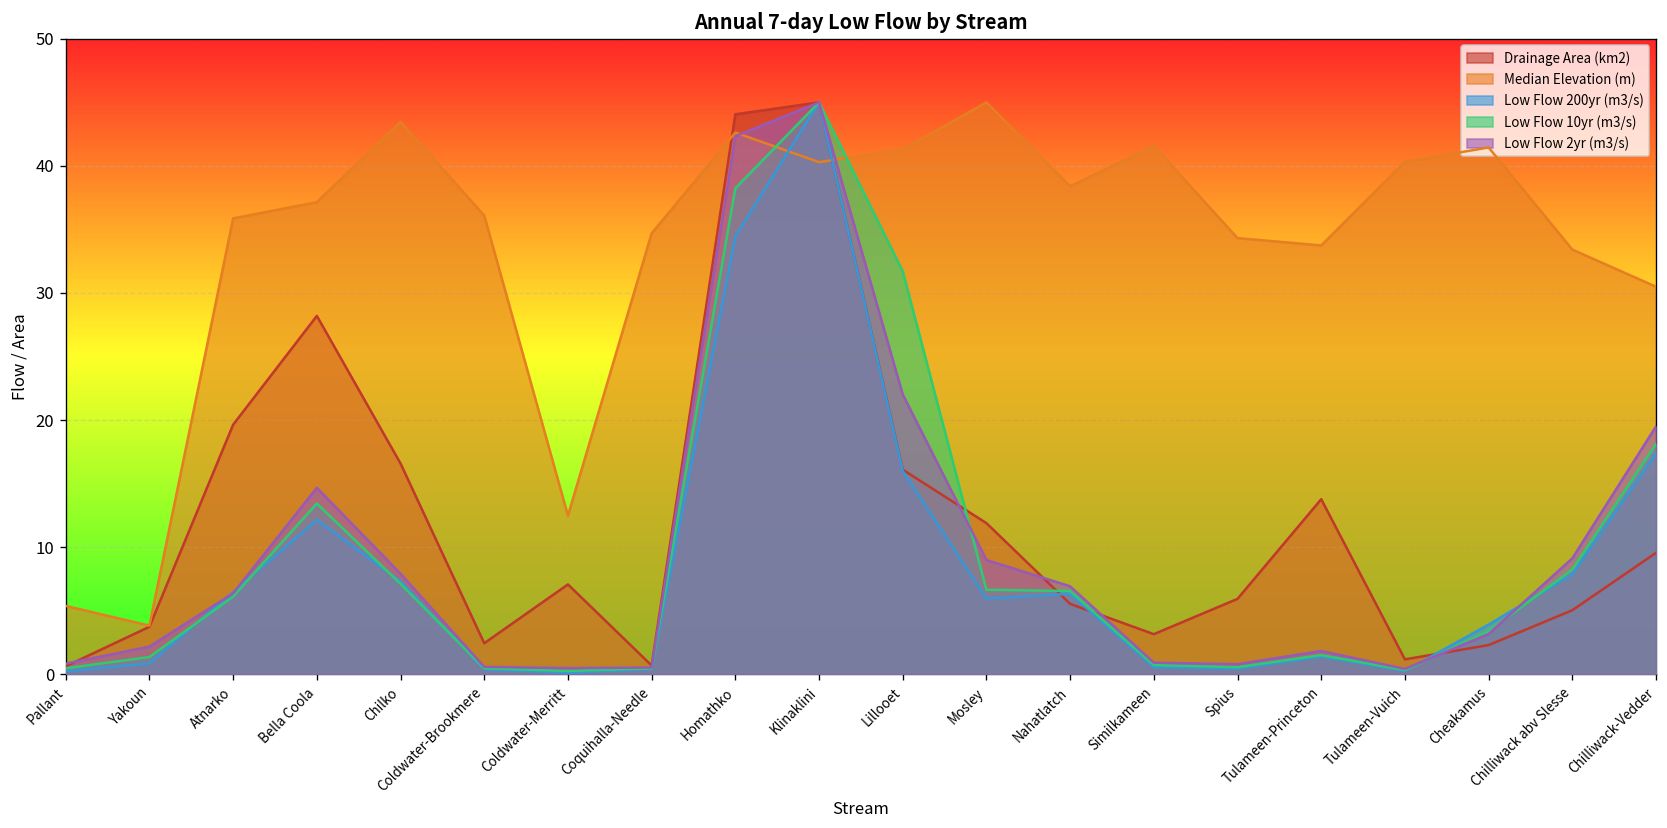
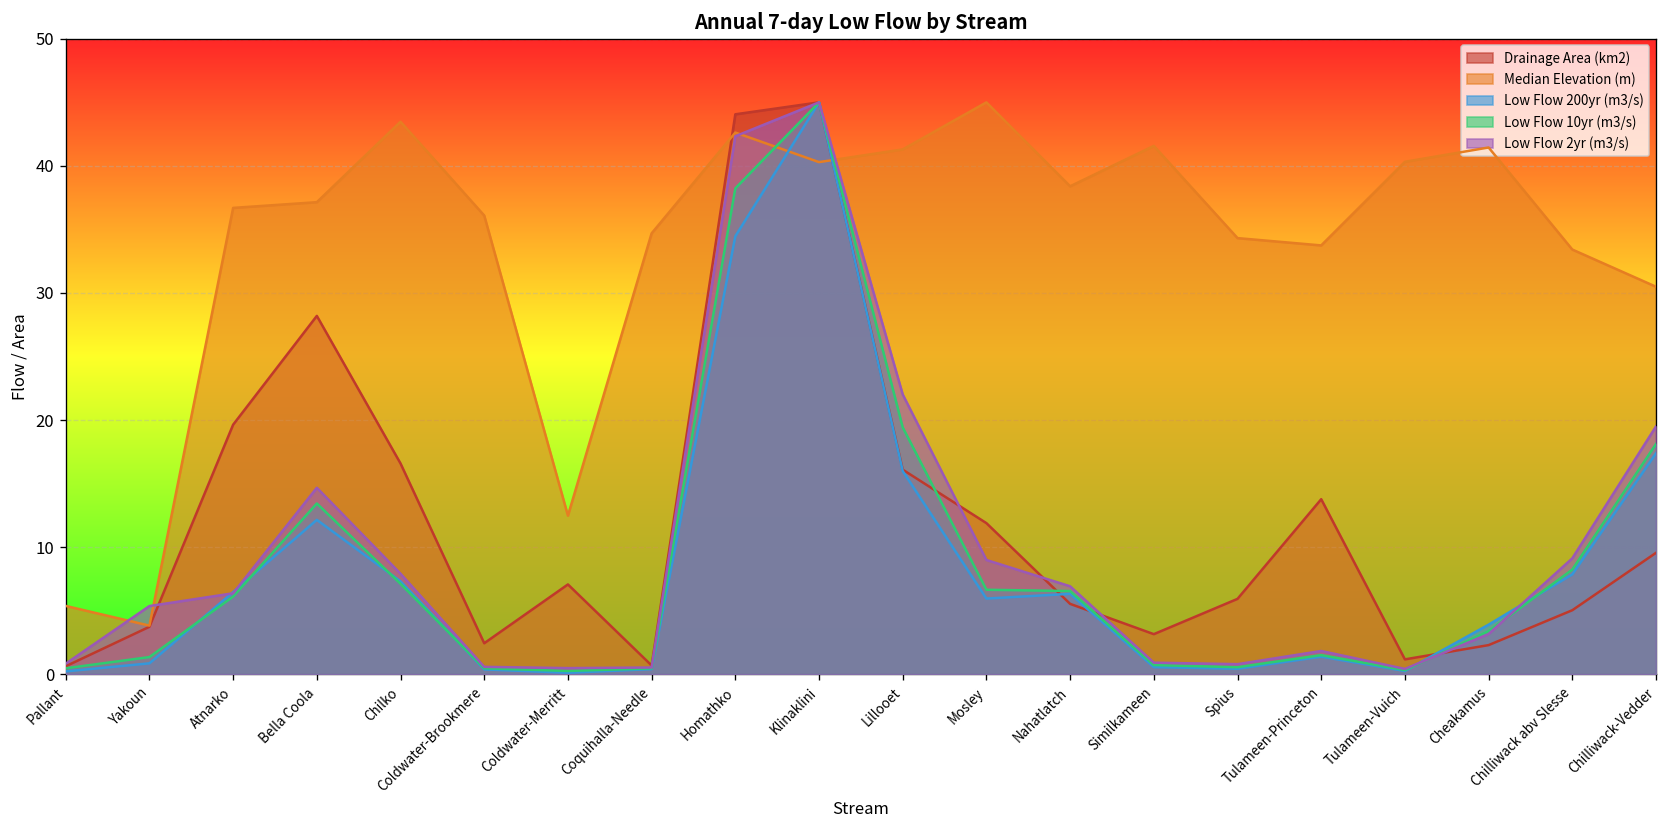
  {
    "Drainage Area (km2)": {
      "Atnarko": 19.6,
      "Bella Coola": 28.2,
      "Chilko": 16.6,
      "Coldwater-Brookmere": 2.4,
      "Coldwater-Merritt": 7.1,
      "Homathko": 44.1,
      "Mosley": 11.9,
      "Nahatlatch": 5.5,
      "Similkameen": 3.2,
      "Spius": 5.9,
      "Tulameen-Princeton": 13.8,
      "Tulameen-Vuich": 1.2,
      "Cheakamus": 2.3,
      "Chilliwack abv Slesse": 5.0,
      "Chilliwack-Vedder": 9.6
    },
    "Median Elevation (m)": {
      "Pallant": 5.4,
-     "Atnarko": 35.9,
+     "Atnarko": 36.7,
      "Bella Coola": 37.1,
      "Chilko": 43.5,
      "Coldwater-Brookmere": 36.1,
      "Coldwater-Merritt": 12.5,
      "Coquihalla-Needle": 34.7,
      "Homathko": 42.6,
      "Klinaklini": 40.3,
      "Lillooet": 41.3,
      "Mosley": 45.0,
      "Nahatlatch": 38.4,
      "Similkameen": 41.6,
      "Spius": 34.3,
      "Tulameen-Princeton": 33.7,
      "Tulameen-Vuich": 40.3,
      "Chilliwack abv Slesse": 33.4,
      "Chilliwack-Vedder": 30.5
    },
    "Low Flow 200yr (m3/s)": {
      "Pallant": 0.2,
      "Yakoun": 0.9,
      "Bella Coola": 12.2,
      "Homathko": 34.5,
      "Mosley": 6.0,
      "Cheakamus": 3.9,
      "Chilliwack abv Slesse": 7.9,
      "Chilliwack-Vedder": 17.4
    },
    "Low Flow 10yr (m3/s)": {
      "Yakoun": 1.4,
      "Atnarko": 6.1,
      "Bella Coola": 13.4,
      "Homathko": 38.2,
-     "Lillooet": 31.7,
+     "Lillooet": 19.4,
      "Mosley": 6.7,
      "Chilliwack abv Slesse": 8.2,
      "Chilliwack-Vedder": 18.1
    },
    "Low Flow 2yr (m3/s)": {
-     "Yakoun": 2.2,
+     "Yakoun": 5.4,
      "Bella Coola": 14.7,
      "Chilko": 7.9,
      "Homathko": 42.3,
      "Lillooet": 22.0,
      "Mosley": 9.0,
      "Nahatlatch": 6.9,
      "Tulameen-Princeton": 1.8,
      "Chilliwack abv Slesse": 9.1,
      "Chilliwack-Vedder": 19.5
    }
  }
